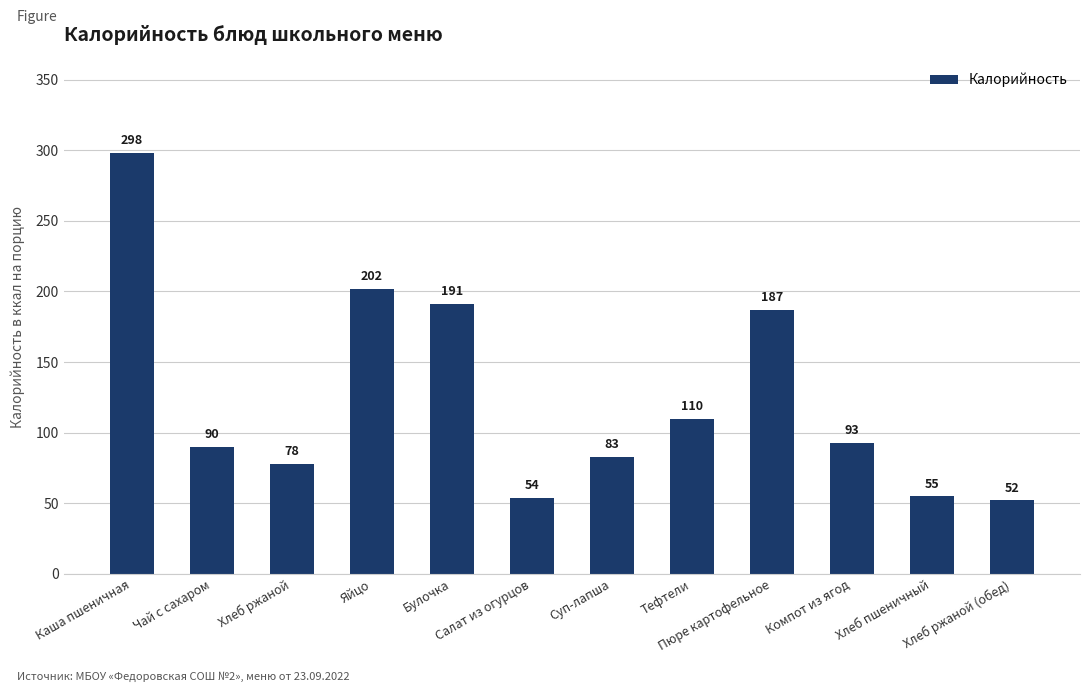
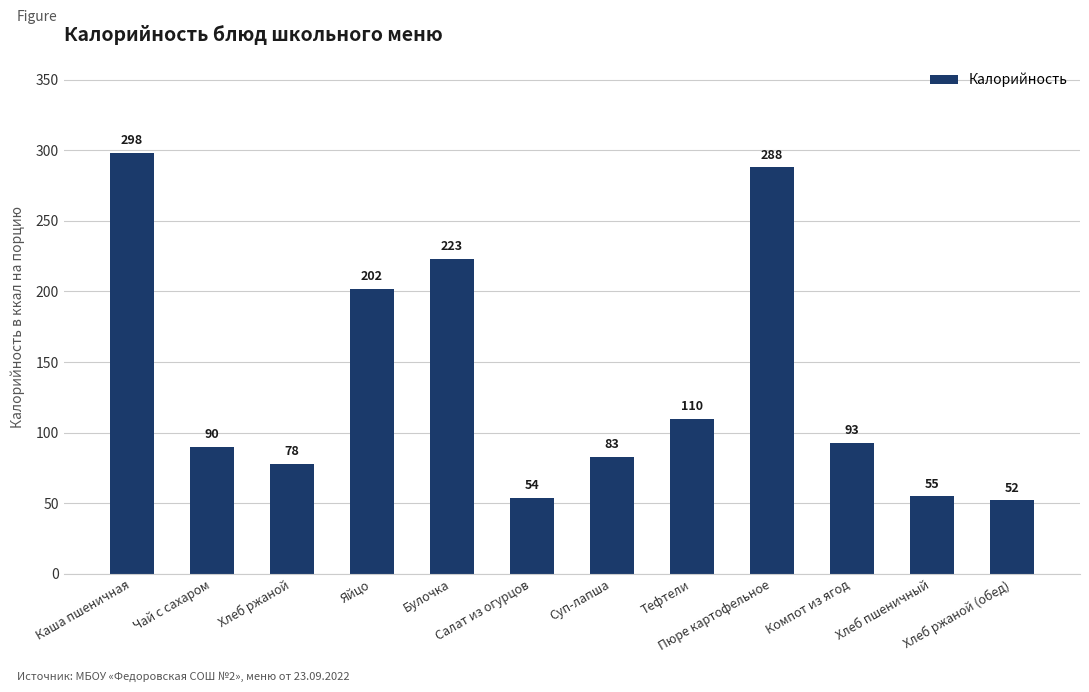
  {
    "Каша пшеничная": 298,
    "Чай с сахаром": 90,
    "Хлеб ржаной": 78,
    "Яйцо": 202,
-   "Булочка": 191,
+   "Булочка": 223,
    "Салат из огурцов": 54,
    "Суп-лапша": 83,
    "Тефтели": 110,
-   "Пюре картофельное": 187,
+   "Пюре картофельное": 288,
    "Компот из ягод": 93,
    "Хлеб пшеничный": 55,
    "Хлеб ржаной (обед)": 52
  }
